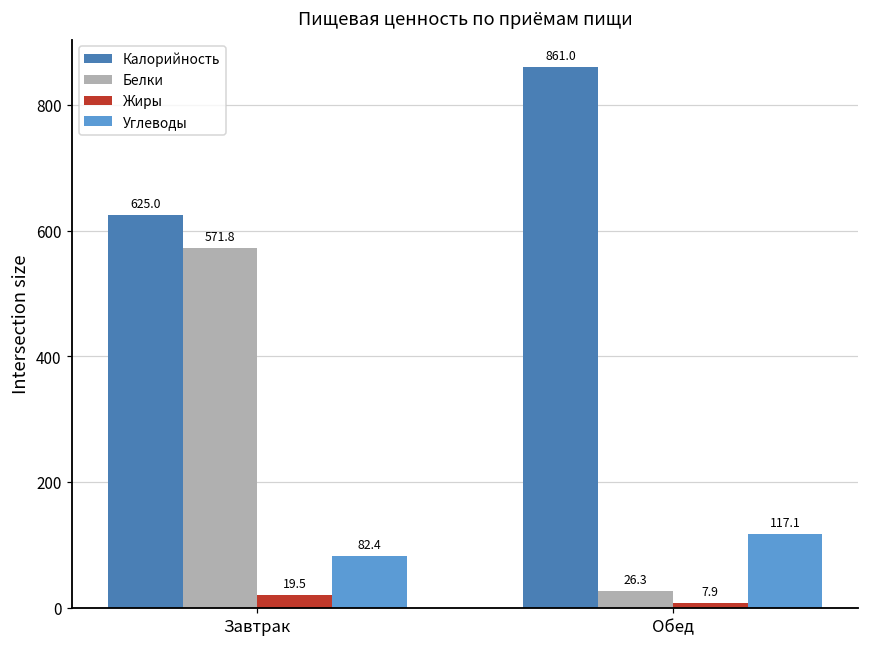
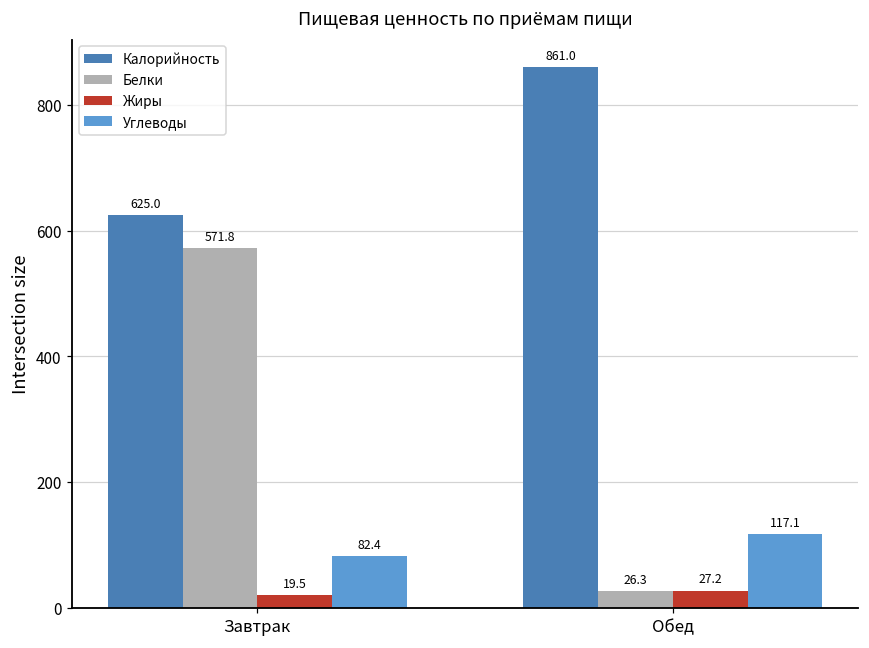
  {
    "Белки": {
      "Завтрак": 571.8,
      "Обед": 26.3
    },
    "Жиры": {
      "Завтрак": 19.5,
-     "Обед": 7.9
+     "Обед": 27.2
    }
  }
